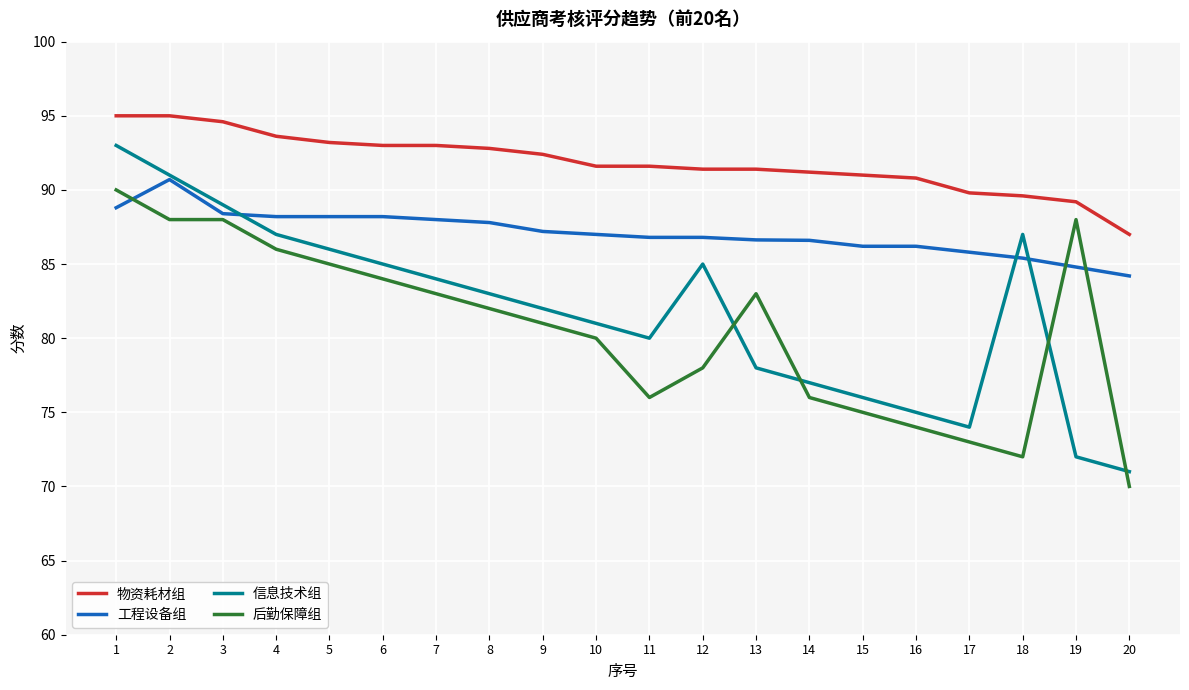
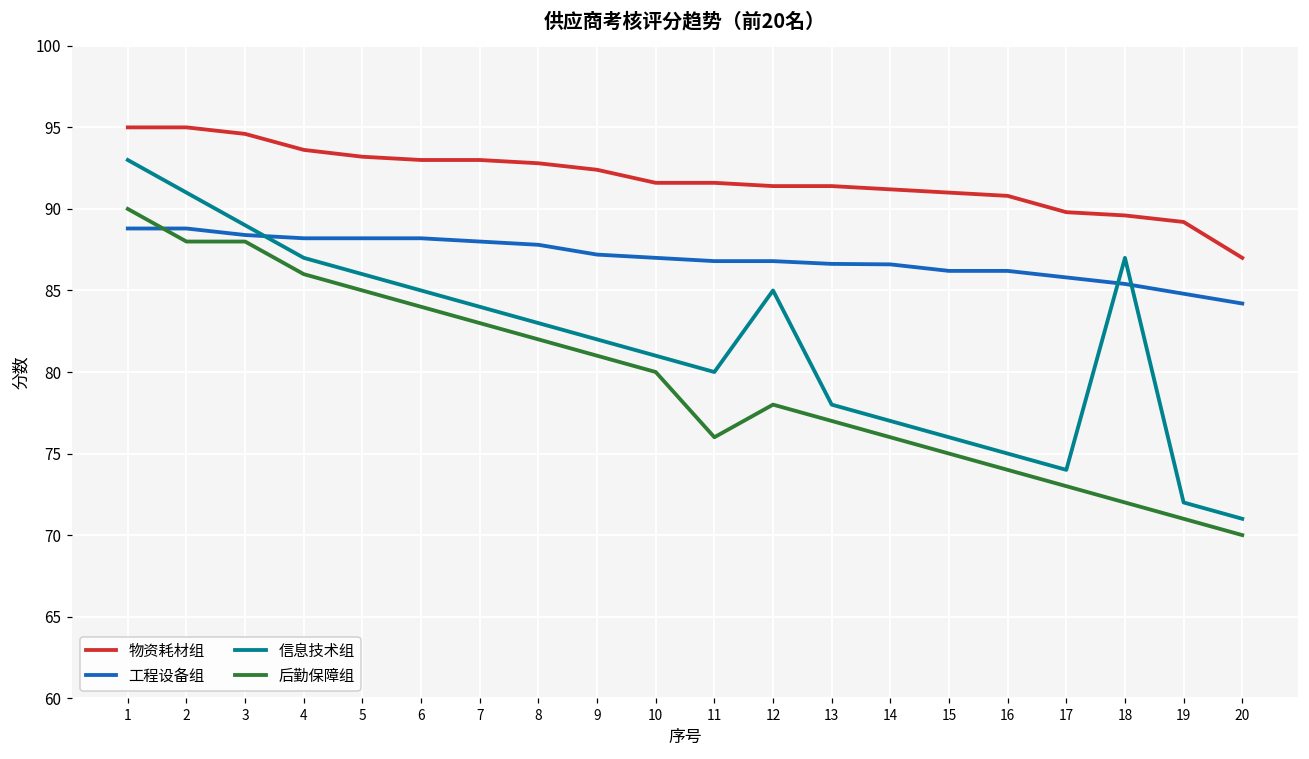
  {
    "物资耗材组": {
      "1": 95.0,
      "2": 95.0,
      "3": 94.6,
      "4": 93.6,
      "5": 93.2,
      "6": 93.0,
      "7": 93.0,
      "8": 92.8,
      "9": 92.4,
      "10": 91.6,
      "11": 91.6,
      "12": 91.4,
      "13": 91.4,
      "14": 91.2,
      "15": 91.0,
      "16": 90.8,
      "17": 89.8,
      "18": 89.6,
      "19": 89.2,
      "20": 87.0
    },
    "工程设备组": {
      "1": 88.8,
-     "2": 90.7,
+     "2": 88.8,
      "3": 88.4,
      "4": 88.2,
      "5": 88.2,
      "6": 88.2,
      "7": 88.0,
      "8": 87.8,
      "9": 87.2,
      "10": 87.0,
      "11": 86.8,
      "12": 86.8,
      "13": 86.6,
      "14": 86.6,
      "15": 86.2,
      "16": 86.2,
      "17": 85.8,
      "18": 85.4,
      "19": 84.8,
      "20": 84.2
    },
    "信息技术组": {
      "1": 93.0,
      "2": 91.0,
      "3": 89.0,
      "4": 87.0,
      "5": 86.0,
      "6": 85.0,
      "7": 84.0,
      "8": 83.0,
      "9": 82.0,
      "10": 81.0,
      "11": 80.0,
      "12": 85.0,
      "13": 78.0,
      "14": 77.0,
      "15": 76.0,
      "16": 75.0,
      "17": 74.0,
      "18": 87.0,
      "19": 72.0,
      "20": 71.0
    },
    "后勤保障组": {
      "1": 90,
      "2": 88,
      "3": 88,
      "4": 86,
      "5": 85,
      "6": 84,
      "7": 83,
      "8": 82,
      "9": 81,
      "10": 80,
      "11": 76,
      "12": 78,
-     "13": 83,
+     "13": 77,
      "14": 76,
      "15": 75,
      "16": 74,
      "17": 73,
      "18": 72,
-     "19": 88,
+     "19": 71,
      "20": 70
    }
  }
